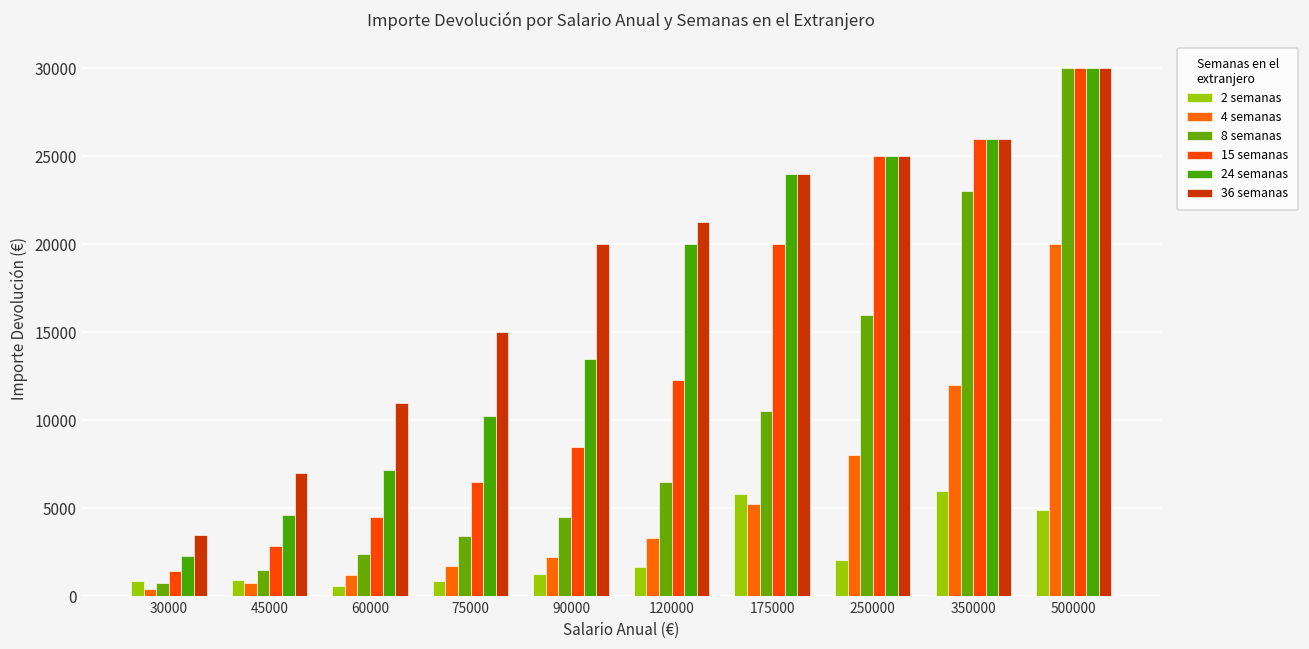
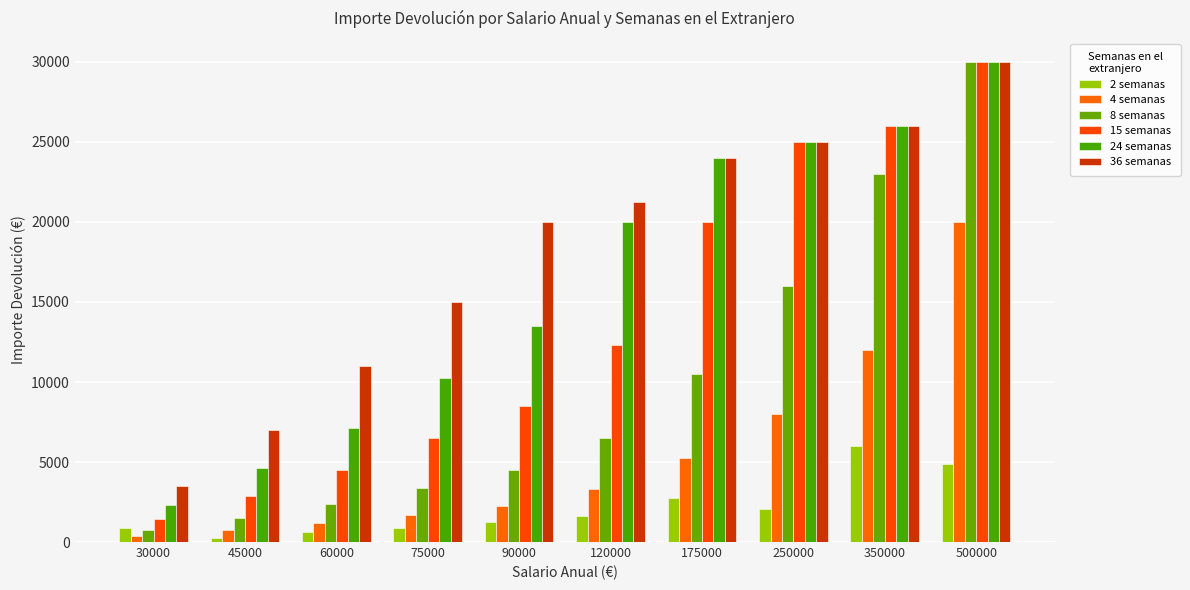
  {
    "2 semanas": {
      "30000": 900,
-     "45000": 900,
+     "45000": 300,
      "60000": 600,
      "75000": 900,
      "90000": 1300,
      "120000": 1700,
-     "175000": 5800,
+     "175000": 2800,
      "250000": 2100,
      "350000": 6000,
      "500000": 4900
    }
  }
